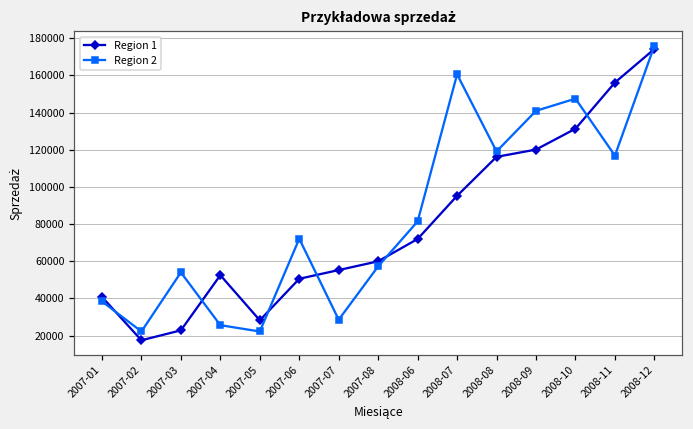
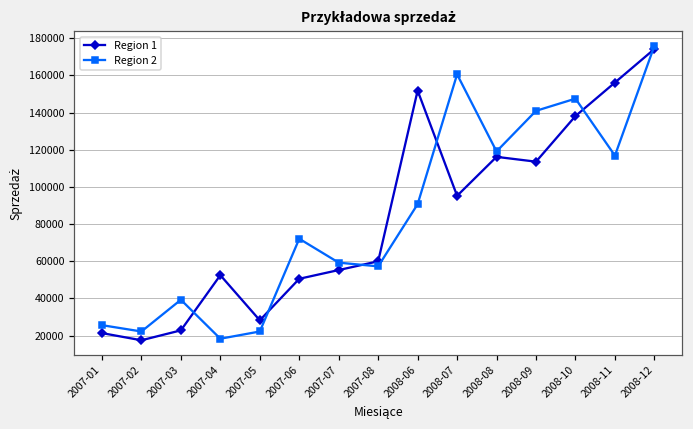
  {
    "Region 1": {
-     "2007-01": 41000,
+     "2007-01": 21000,
      "2007-02": 17000,
      "2007-03": 23000,
      "2007-04": 53000,
      "2007-05": 28000,
      "2007-06": 51000,
      "2007-07": 55000,
      "2007-08": 60000,
-     "2008-06": 72000,
+     "2008-06": 152000,
      "2008-07": 95000,
      "2008-08": 116000,
-     "2008-09": 120000,
-     "2008-10": 131000,
+     "2008-09": 114000,
+     "2008-10": 138000,
      "2008-11": 156000,
      "2008-12": 174000
    },
    "Region 2": {
-     "2007-01": 38000,
+     "2007-01": 26000,
      "2007-02": 22000,
-     "2007-03": 54000,
-     "2007-04": 26000,
+     "2007-03": 39000,
+     "2007-04": 18000,
      "2007-05": 22000,
      "2007-06": 72000,
-     "2007-07": 29000,
+     "2007-07": 59000,
      "2007-08": 57000,
-     "2008-06": 81000,
+     "2008-06": 91000,
      "2008-07": 161000,
      "2008-08": 119000,
      "2008-09": 141000,
      "2008-10": 148000,
      "2008-11": 117000,
      "2008-12": 176000
    }
  }
